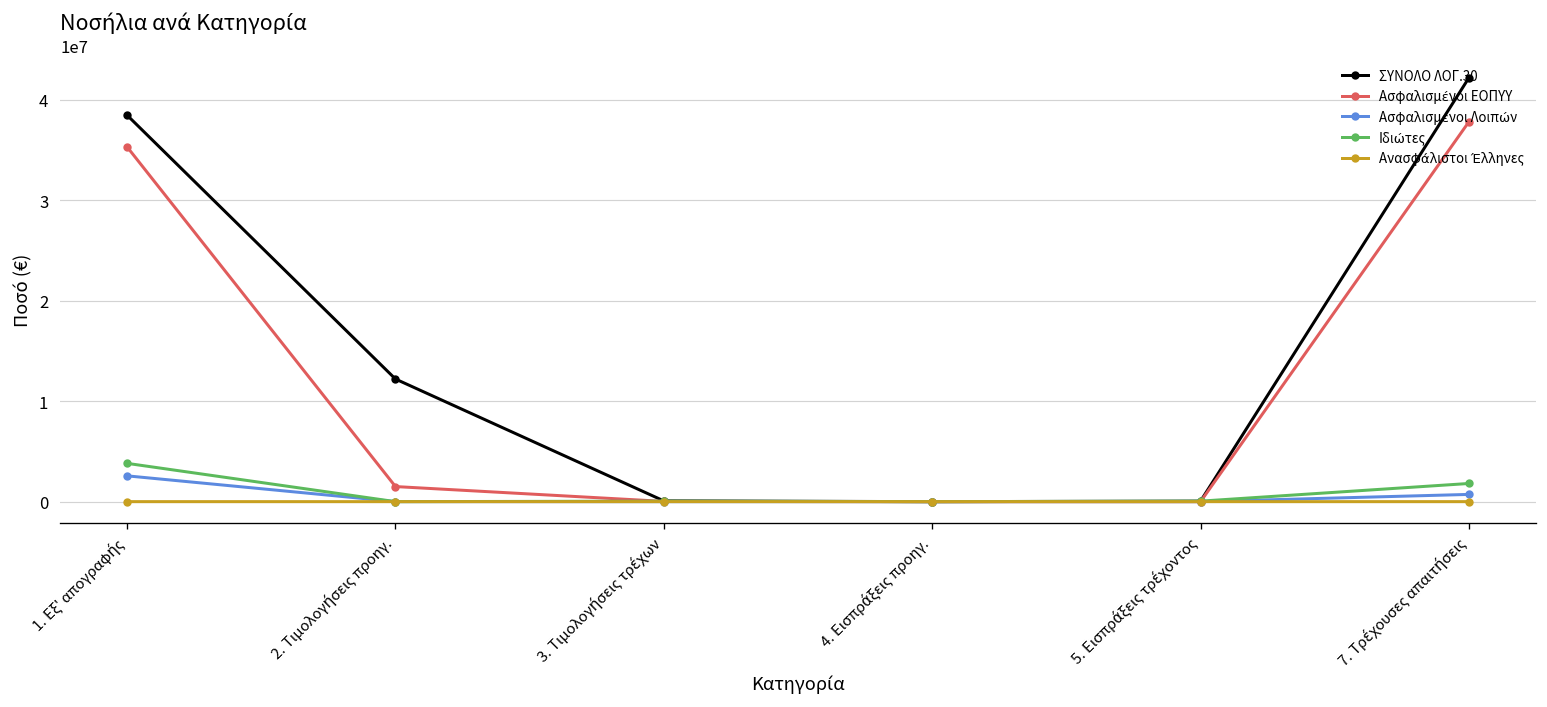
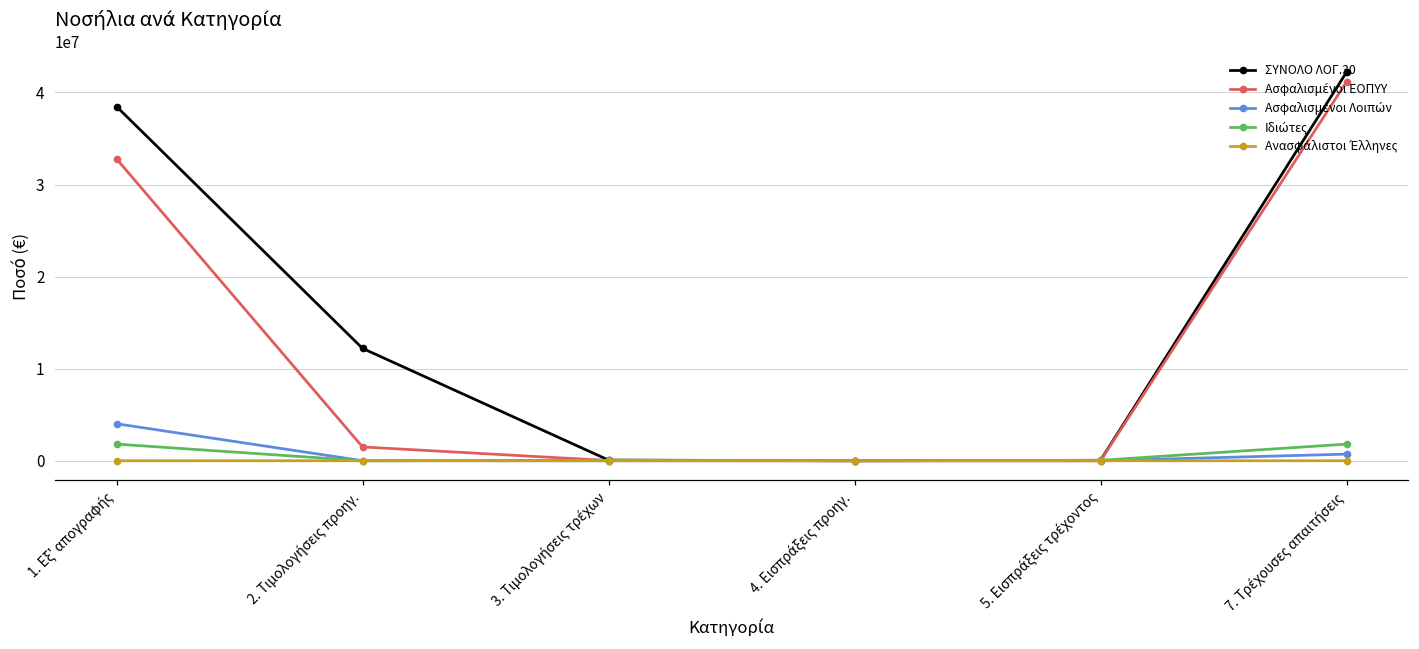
  {
    "ΣΥΝΟΛΟ ΛΟΓ.30": {
      "1. Εξ' απογραφής": 38000000,
      "2. Τιμολογήσεις προηγ.": 12000000,
      "7. Τρέχουσες απαιτήσεις": 42000000
    },
    "Ασφαλισμένοι ΕΟΠΥΥ": {
-     "1. Εξ' απογραφής": 35000000,
+     "1. Εξ' απογραφής": 33000000,
      "2. Τιμολογήσεις προηγ.": 2000000,
-     "7. Τρέχουσες απαιτήσεις": 38000000
+     "7. Τρέχουσες απαιτήσεις": 41000000
    },
    "Ασφαλισμένοι Λοιπών": {
-     "1. Εξ' απογραφής": 3000000,
+     "1. Εξ' απογραφής": 4000000,
      "7. Τρέχουσες απαιτήσεις": 1000000
    },
    "Ιδιώτες": {
-     "1. Εξ' απογραφής": 4000000,
+     "1. Εξ' απογραφής": 2000000,
      "7. Τρέχουσες απαιτήσεις": 2000000
    },
    "Ανασφάλιστοι Έλληνες": {
      "1. Εξ' απογραφής": 0,
      "7. Τρέχουσες απαιτήσεις": 0
    }
  }
